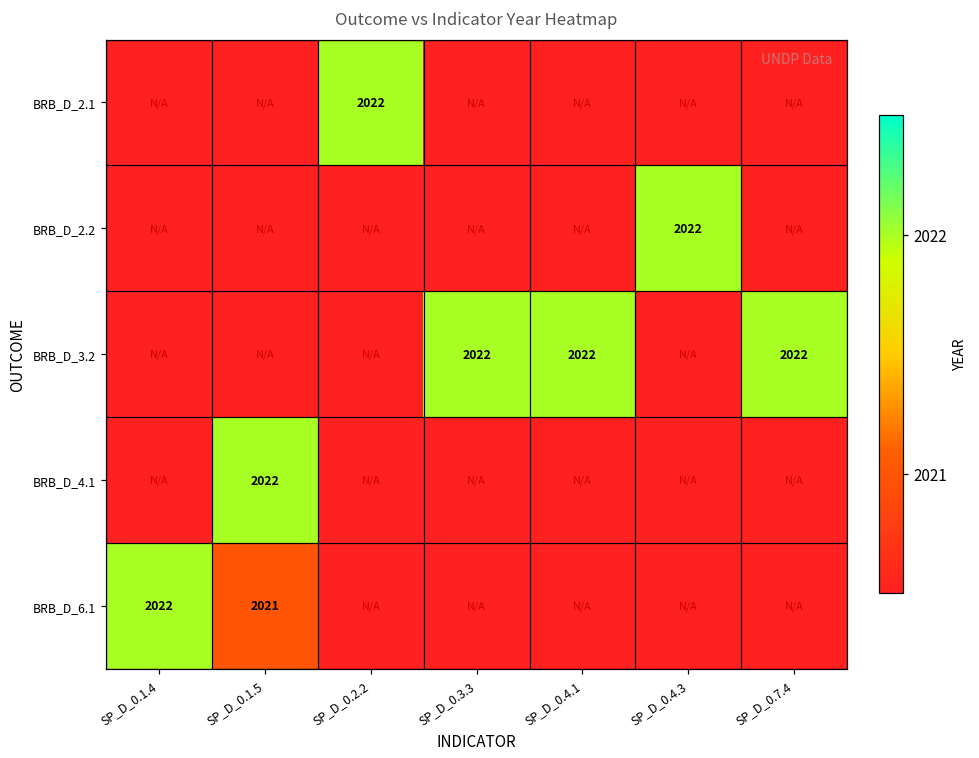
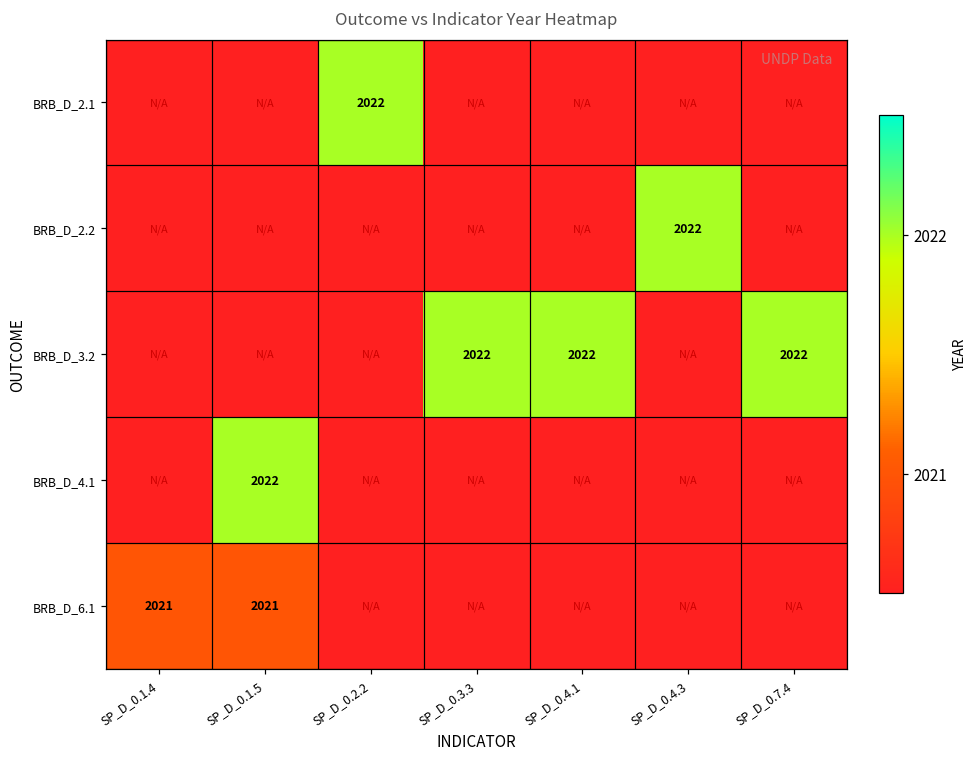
  {
    "BRB_D_2.1": {
      "SP_D_0.2.2": 2022
    },
    "BRB_D_2.2": {
      "SP_D_0.4.3": 2022
    },
    "BRB_D_3.2": {
      "SP_D_0.3.3": 2022,
      "SP_D_0.4.1": 2022,
      "SP_D_0.7.4": 2022
    },
    "BRB_D_4.1": {
      "SP_D_0.1.5": 2022
    },
    "BRB_D_6.1": {
-     "SP_D_0.1.4": 2022,
+     "SP_D_0.1.4": 2021,
      "SP_D_0.1.5": 2021
    }
  }
